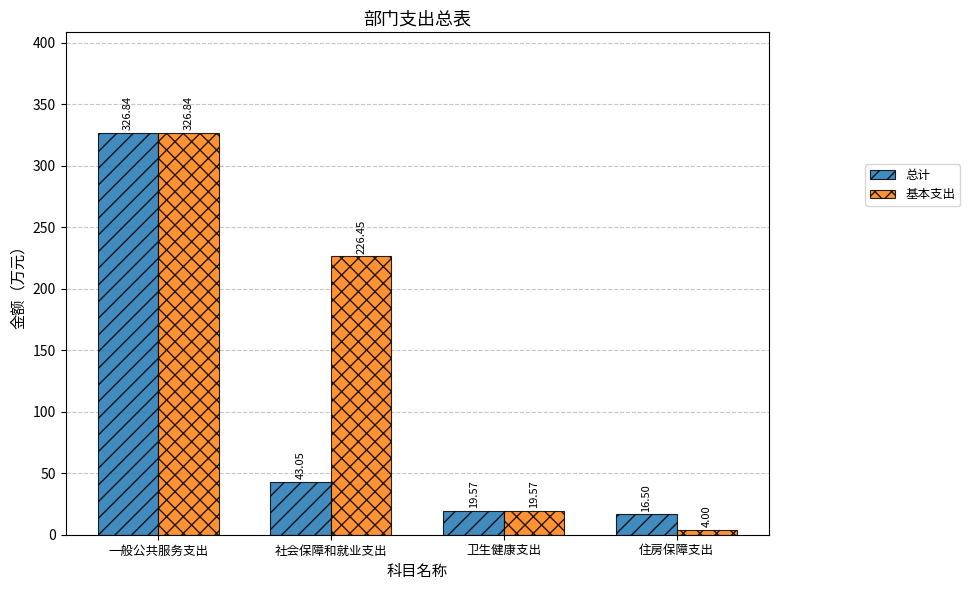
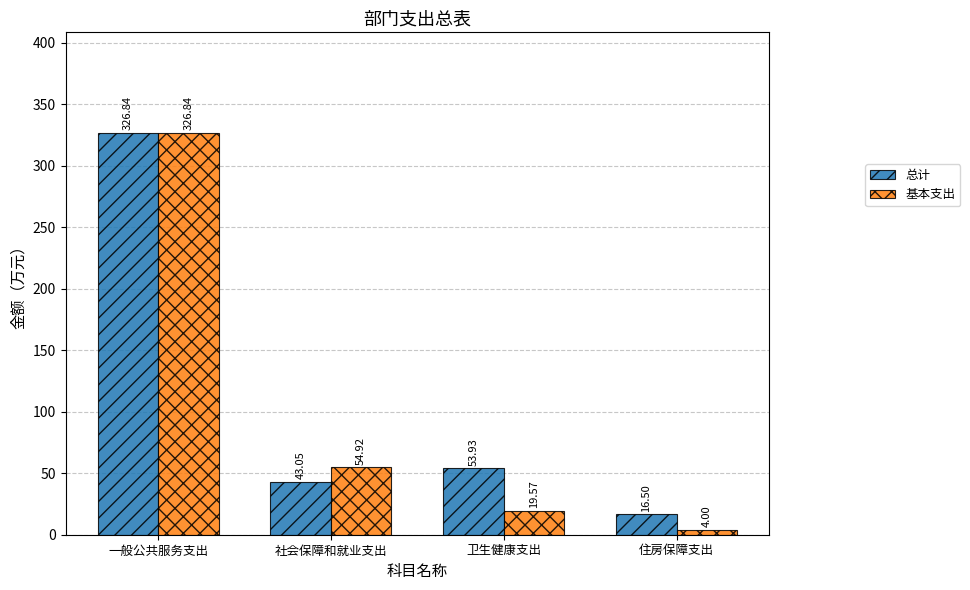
  {
    "总计": {
      "一般公共服务支出": 326.84,
      "社会保障和就业支出": 43.05,
-     "卫生健康支出": 19.57,
+     "卫生健康支出": 53.93,
      "住房保障支出": 16.50
    },
    "基本支出": {
      "一般公共服务支出": 326.84,
-     "社会保障和就业支出": 226.45,
+     "社会保障和就业支出": 54.92,
      "卫生健康支出": 19.57,
      "住房保障支出": 4.00
    }
  }
